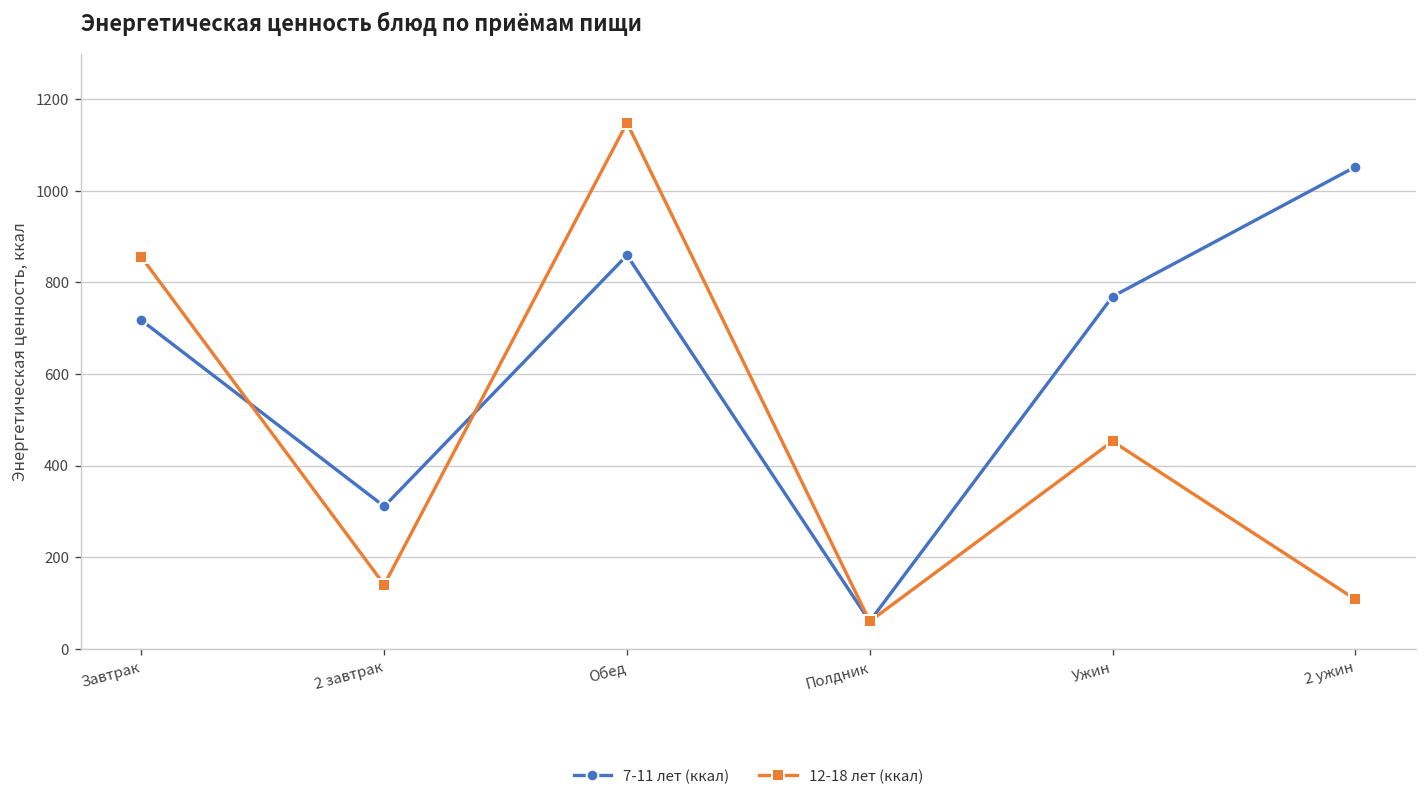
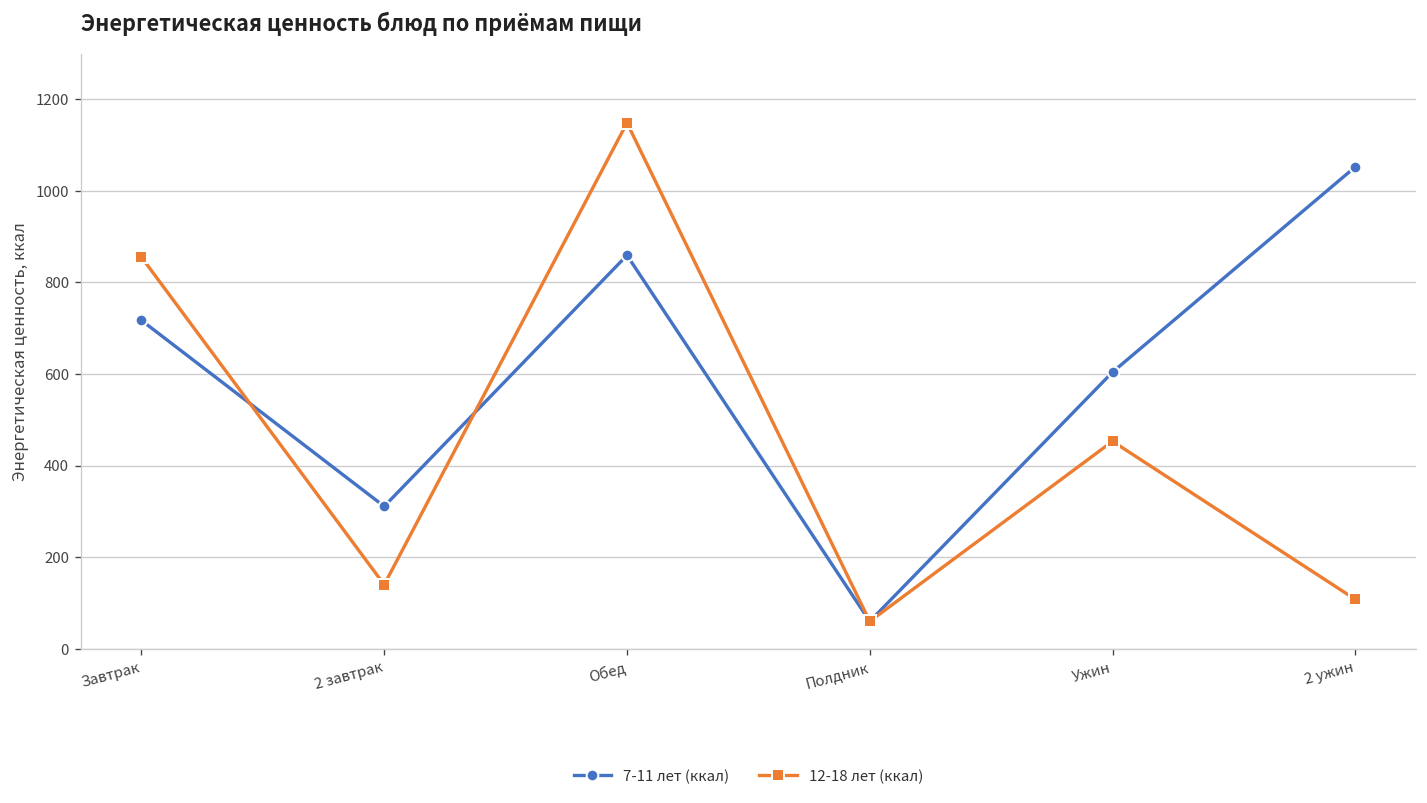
  {
    "7-11 лет (ккал)": {
      "Завтрак": 720,
      "2 завтрак": 310,
      "Обед": 860,
-     "Ужин": 770,
+     "Ужин": 600,
      "2 ужин": 1050
    },
    "12-18 лет (ккал)": {
      "Завтрак": 860,
      "2 завтрак": 140,
      "Обед": 1150,
      "Ужин": 450,
      "2 ужин": 110
    }
  }
